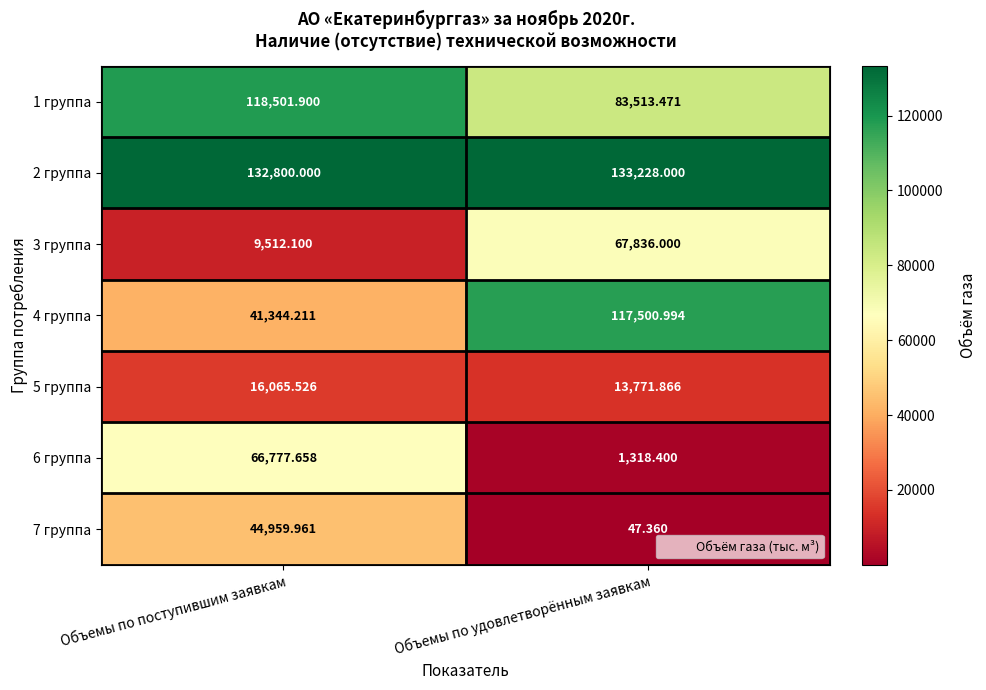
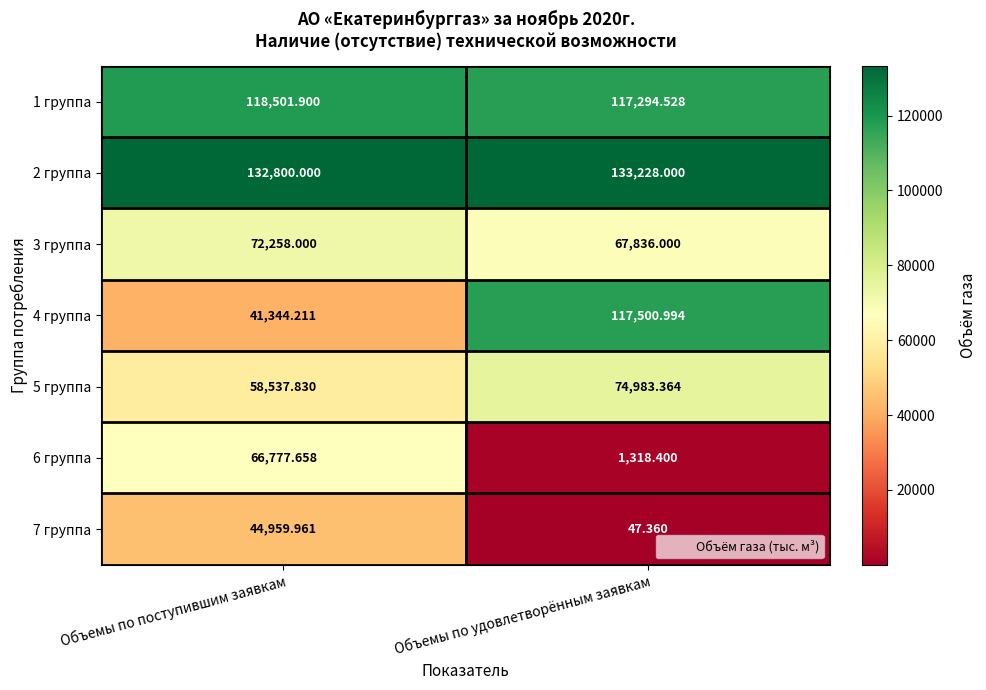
  {
    "1 группа": {
      "Объемы по поступившим заявкам": "118,501.900",
-     "Объемы по удовлетворённым заявкам": "83,513.471"
+     "Объемы по удовлетворённым заявкам": "117,294.528"
    },
    "2 группа": {
      "Объемы по поступившим заявкам": "132,800.000",
      "Объемы по удовлетворённым заявкам": "133,228.000"
    },
    "3 группа": {
-     "Объемы по поступившим заявкам": "9,512.100",
+     "Объемы по поступившим заявкам": "72,258.000",
      "Объемы по удовлетворённым заявкам": "67,836.000"
    },
    "4 группа": {
      "Объемы по поступившим заявкам": "41,344.211",
      "Объемы по удовлетворённым заявкам": "117,500.994"
    },
    "5 группа": {
-     "Объемы по поступившим заявкам": "16,065.526",
-     "Объемы по удовлетворённым заявкам": "13,771.866"
+     "Объемы по поступившим заявкам": "58,537.830",
+     "Объемы по удовлетворённым заявкам": "74,983.364"
    },
    "6 группа": {
      "Объемы по поступившим заявкам": "66,777.658",
      "Объемы по удовлетворённым заявкам": "1,318.400"
    },
    "7 группа": {
      "Объемы по поступившим заявкам": "44,959.961"
    }
  }
